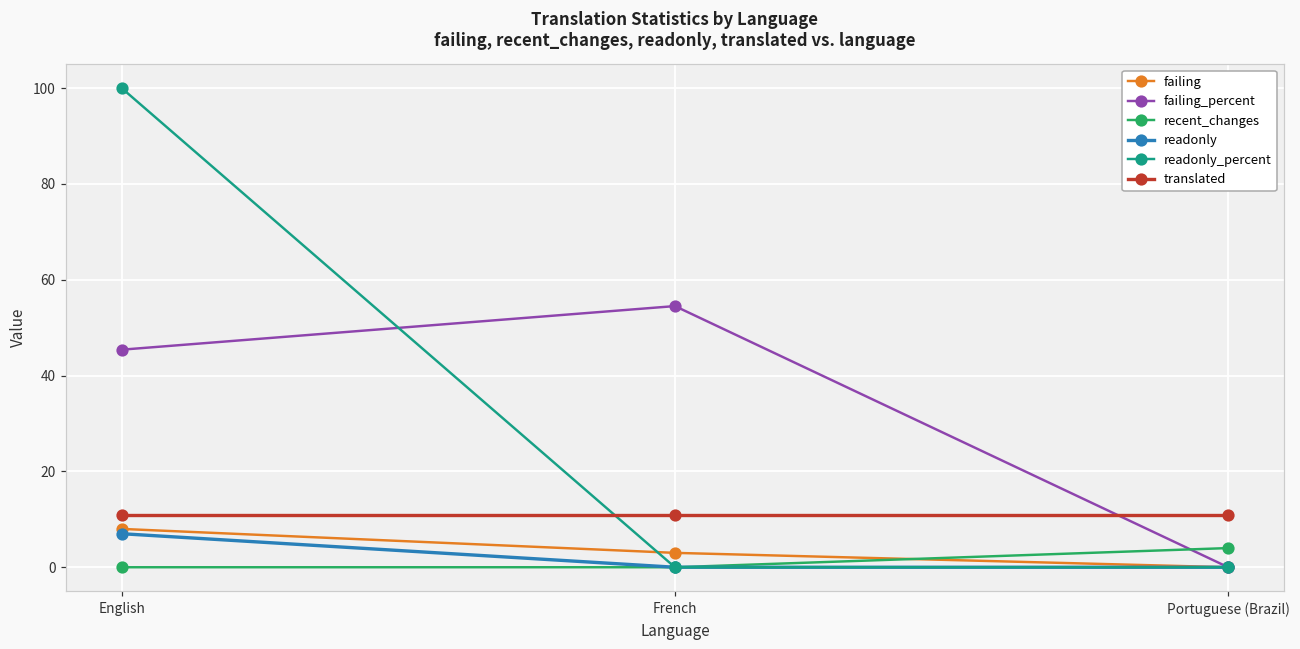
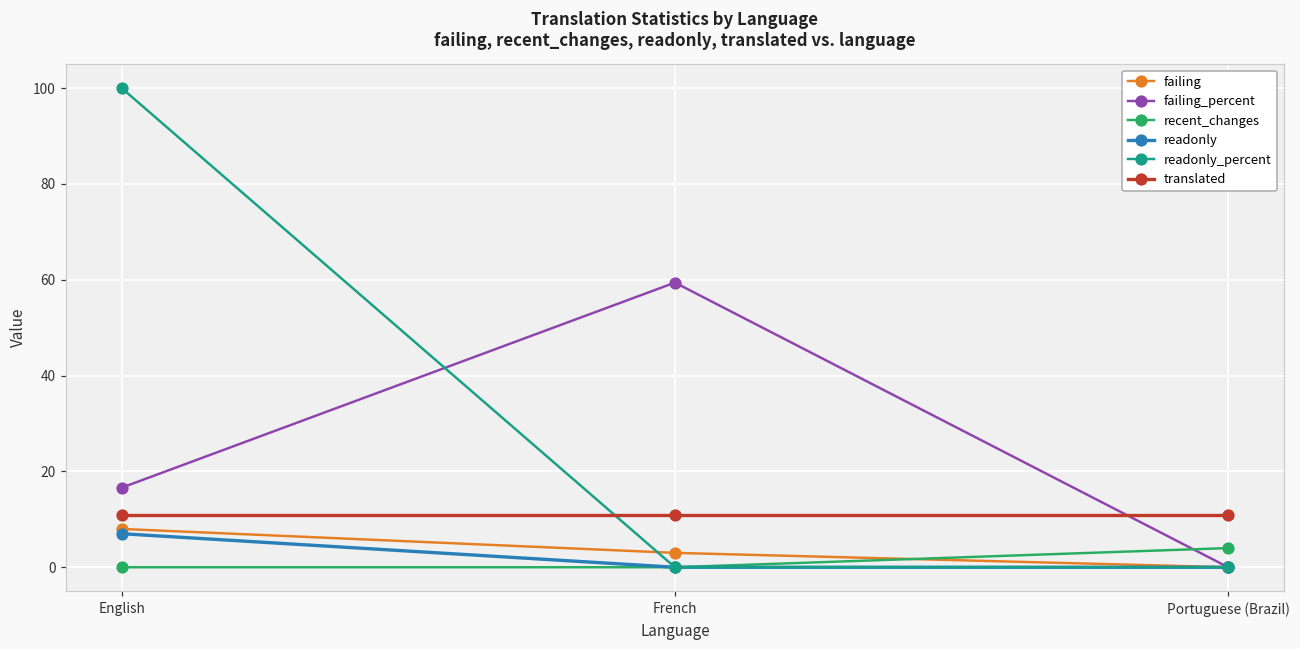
  {
    "failing": {
      "English": 8,
      "French": 3
    },
    "failing_percent": {
-     "English": 45,
-     "French": 55
+     "English": 17,
+     "French": 59
    },
    "readonly": {
      "English": 7
    },
    "translated": {
      "English": 11,
      "French": 11,
      "Portuguese (Brazil)": 11
    }
  }
